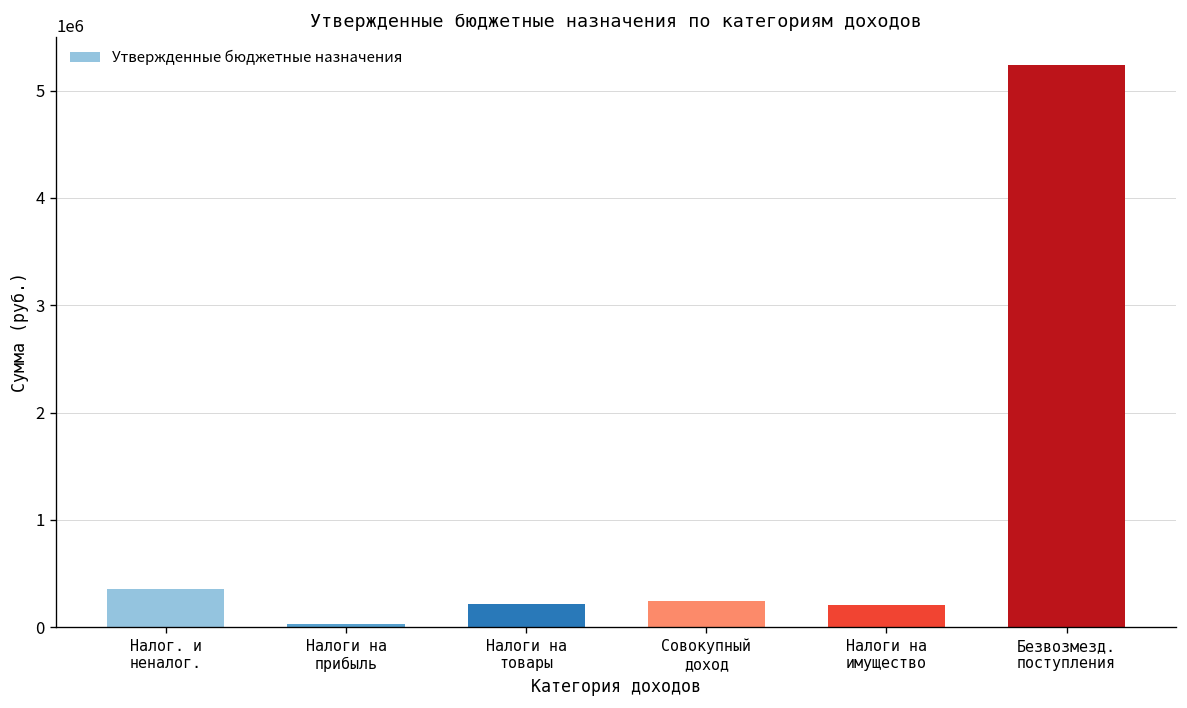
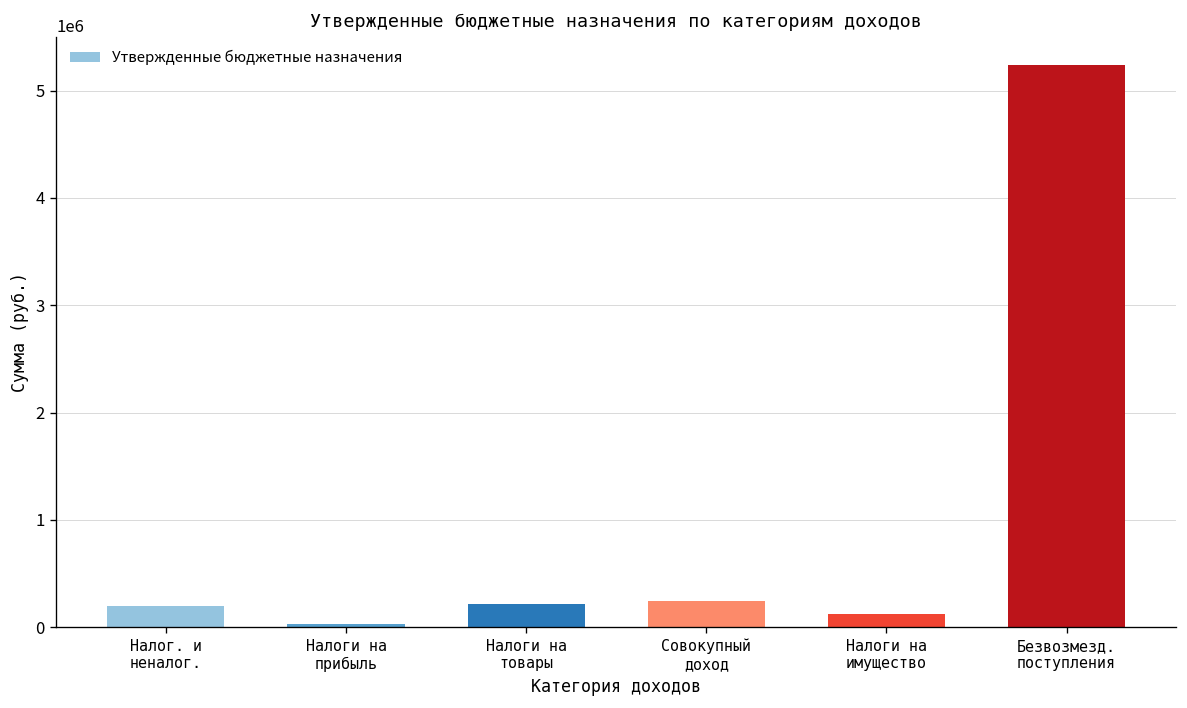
  {
-   "Налог. и неналог.": 400000,
+   "Налог. и неналог.": 200000,
    "Налоги на прибыль": 0,
    "Налоги на товары": 200000,
    "Совокупный доход": 200000,
-   "Налоги на имущество": 200000,
+   "Налоги на имущество": 100000,
    "Безвозмезд. поступления": 5200000
  }
